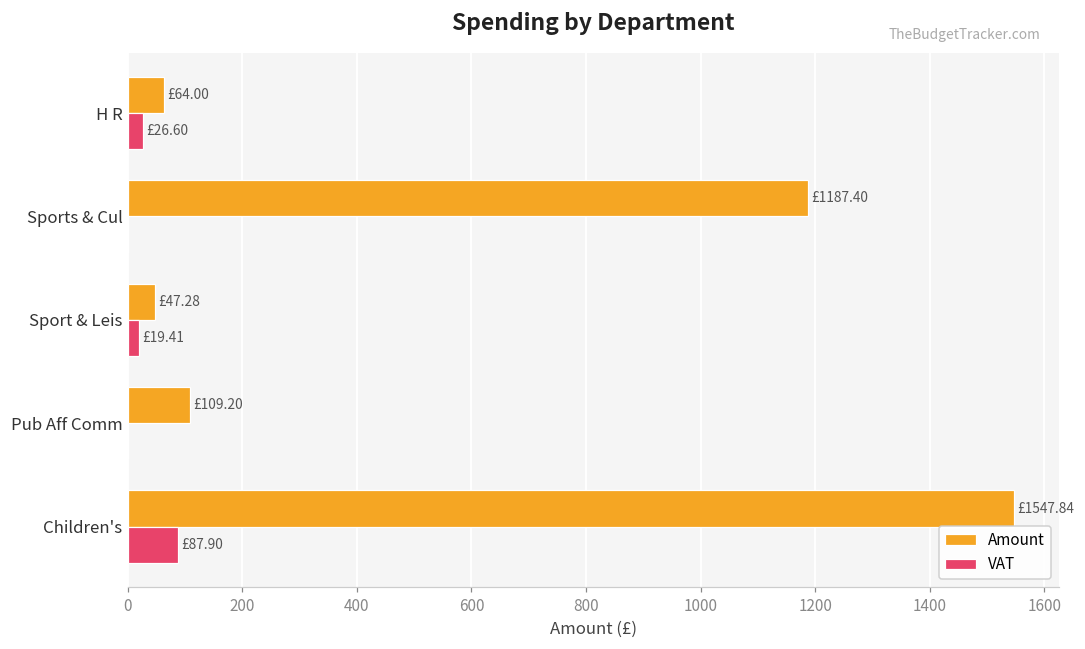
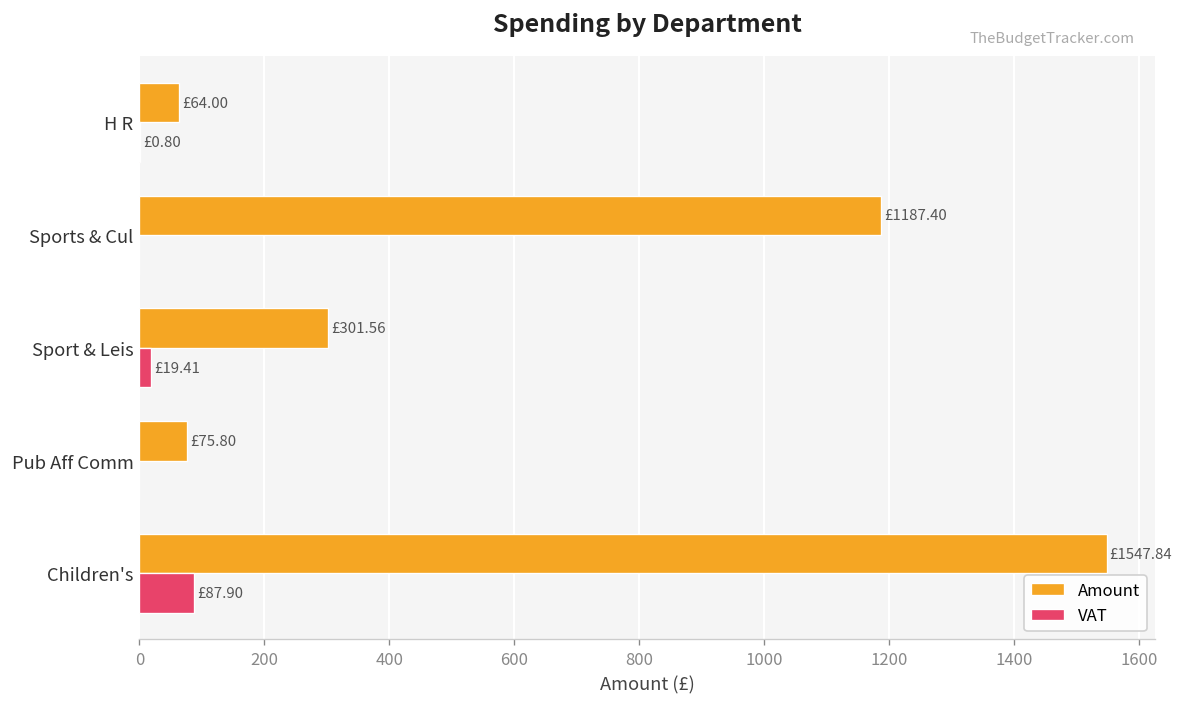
  {
    "Amount": {
      "H R": "£64.00",
      "Sports & Cul": "£1187.40",
-     "Sport & Leis": "£47.28",
-     "Pub Aff Comm": "£109.20",
+     "Sport & Leis": "£301.56",
+     "Pub Aff Comm": "£75.80",
      "Children's": "£1547.84"
    },
    "VAT": {
-     "H R": "£26.60",
+     "H R": "£0.80",
      "Sport & Leis": "£19.41",
      "Children's": "£87.90"
    }
  }
